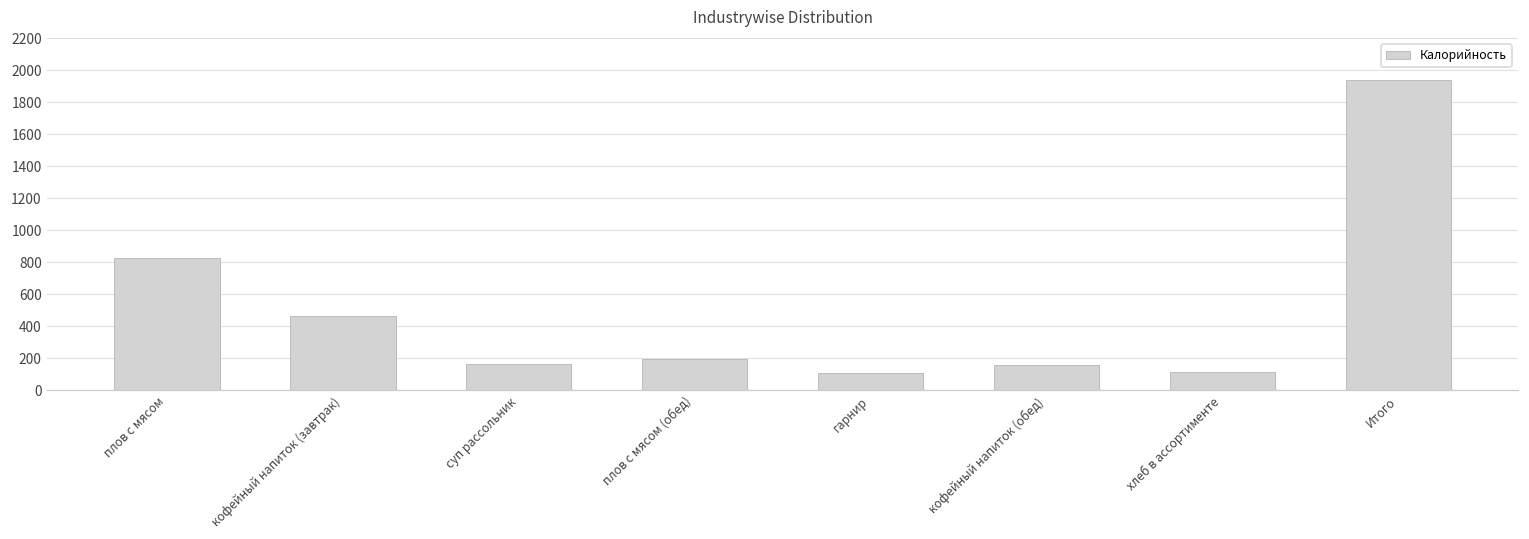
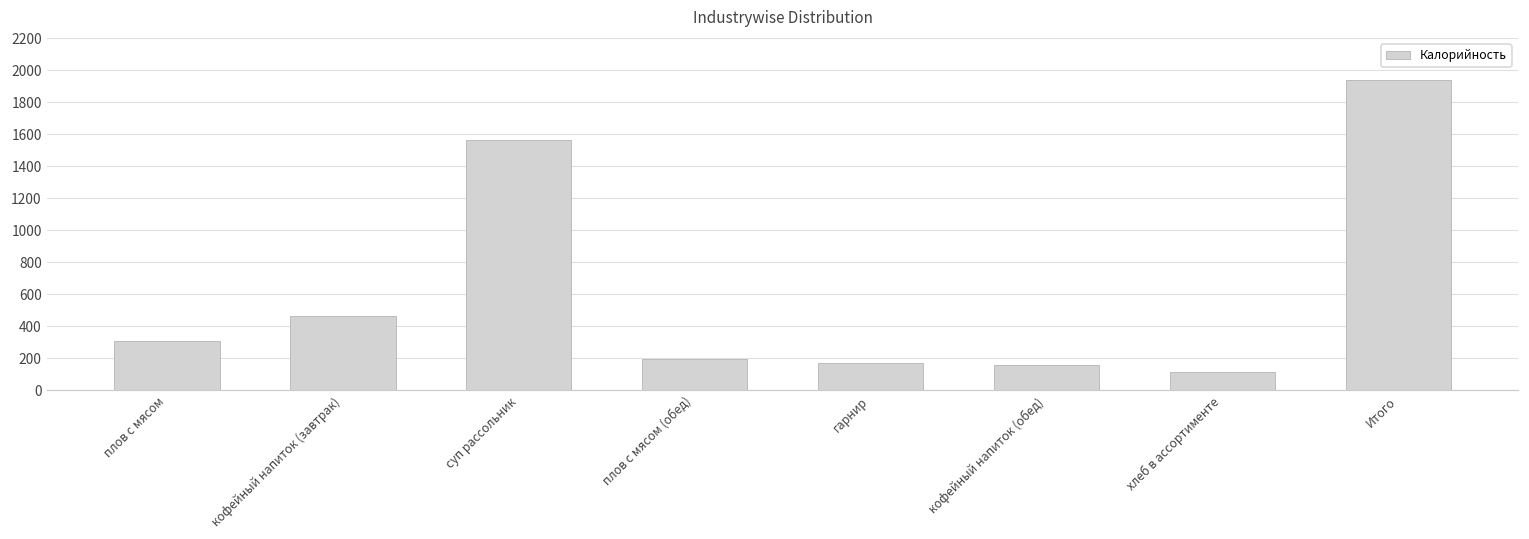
  {
-   "плов с мясом": 830,
+   "плов с мясом": 310,
    "кофейный напиток (завтрак)": 460,
-   "суп рассольник": 170,
+   "суп рассольник": 1560,
    "плов с мясом (обед)": 200,
-   "гарнир": 110,
+   "гарнир": 170,
    "кофейный напиток (обед)": 160,
    "хлеб в ассортименте": 120,
    "Итого": 1940
  }
